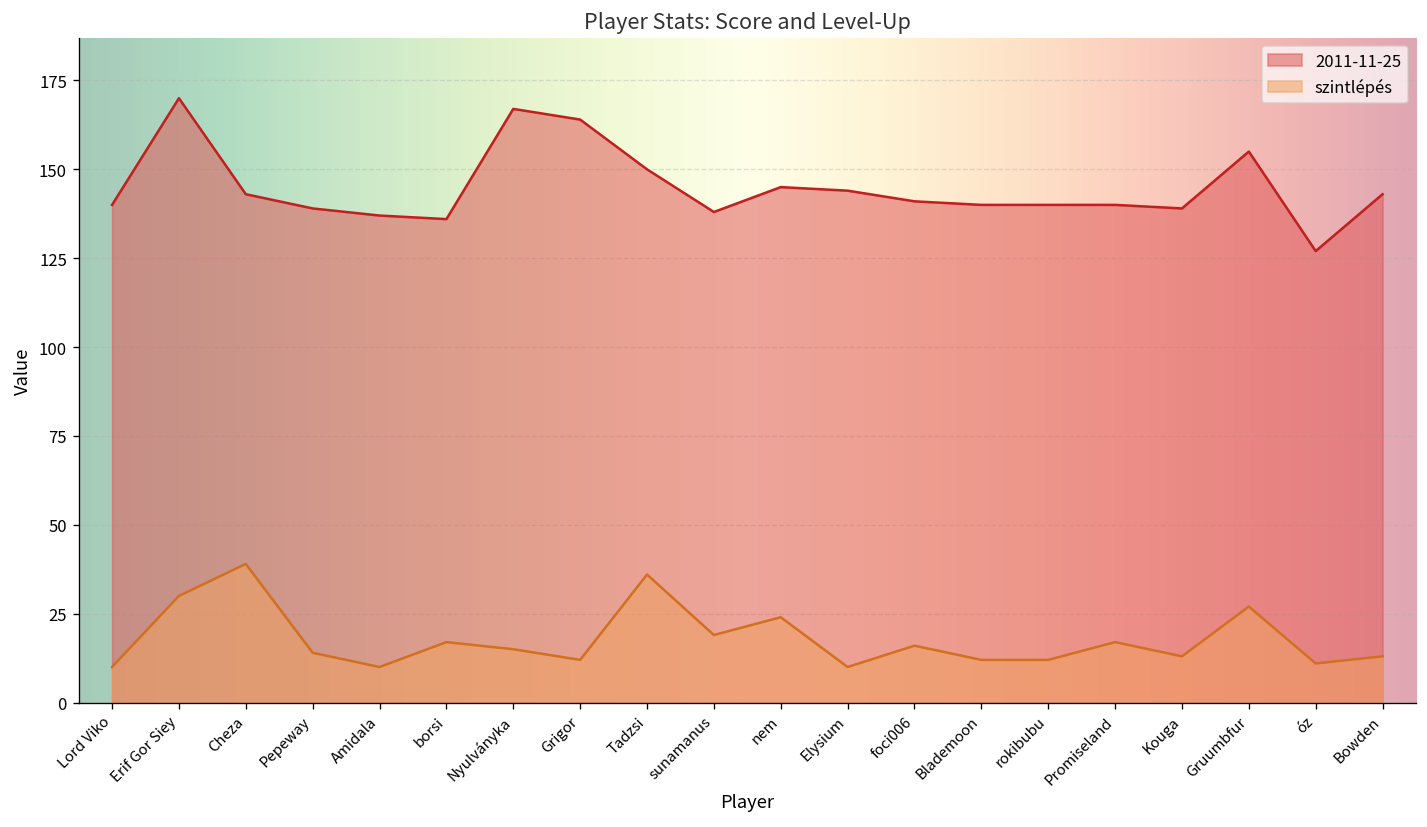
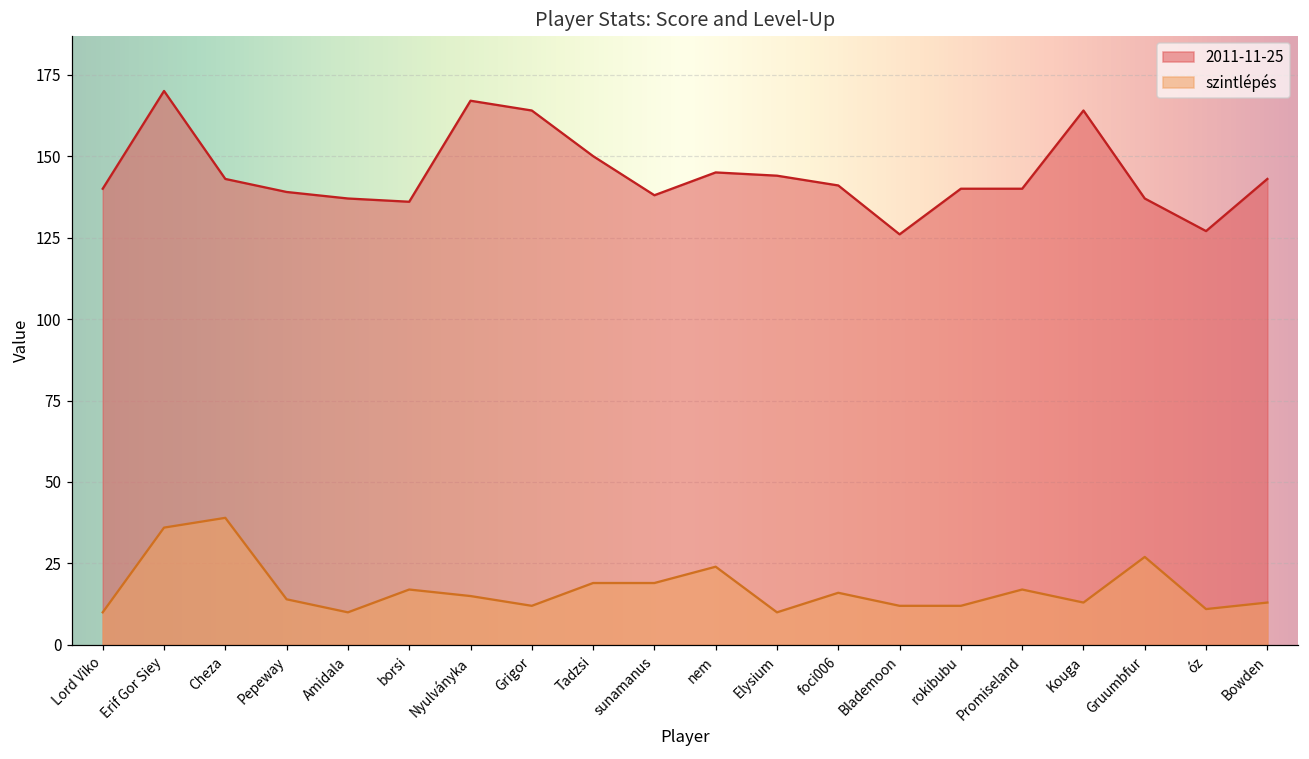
  {
    "2011-11-25": {
      "Lord Viko": 140,
      "Erif Gor Siey": 170,
      "Cheza": 143,
      "Pepeway": 139,
      "Amidala": 137,
      "borsi": 136,
      "Nyulványka": 167,
      "Grigor": 164,
      "Tadzsi": 150,
      "sunamanus": 138,
      "nem": 145,
      "Elysium": 144,
      "foci006": 141,
-     "Blademoon": 140,
+     "Blademoon": 126,
      "rokibubu": 140,
      "Promiseland": 140,
-     "Kouga": 139,
-     "Gruumbfur": 155,
+     "Kouga": 164,
+     "Gruumbfur": 137,
      "óz": 127,
      "Bowden": 143
    },
    "szintlépés": {
      "Lord Viko": 10,
-     "Erif Gor Siey": 30,
+     "Erif Gor Siey": 36,
      "Cheza": 39,
      "Pepeway": 14,
      "Amidala": 10,
      "borsi": 17,
      "Nyulványka": 15,
      "Grigor": 12,
-     "Tadzsi": 36,
+     "Tadzsi": 19,
      "sunamanus": 19,
      "nem": 24,
      "Elysium": 10,
      "foci006": 16,
      "Blademoon": 12,
      "rokibubu": 12,
      "Promiseland": 17,
      "Kouga": 13,
      "Gruumbfur": 27,
      "óz": 11,
      "Bowden": 13
    }
  }
